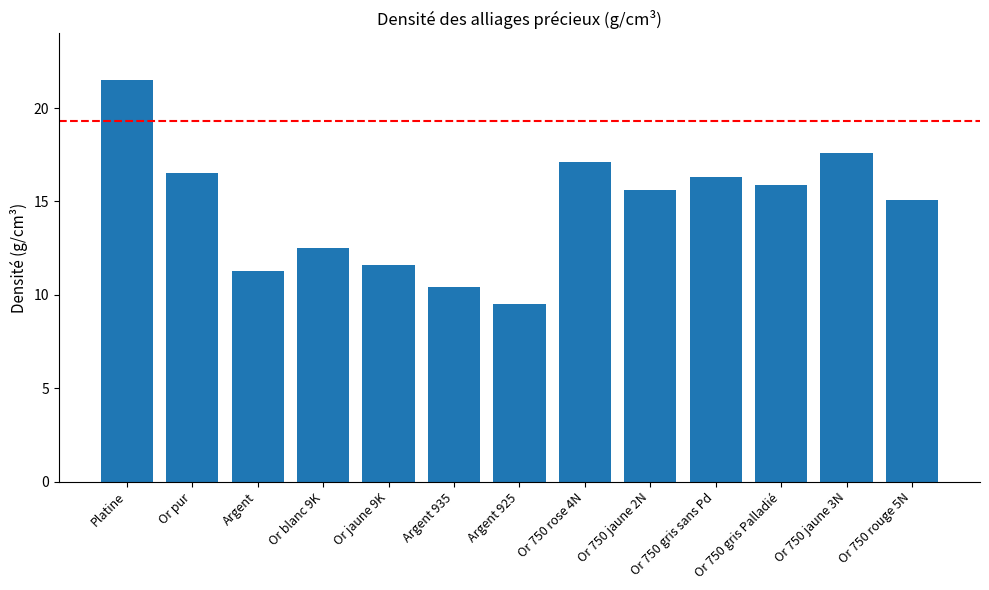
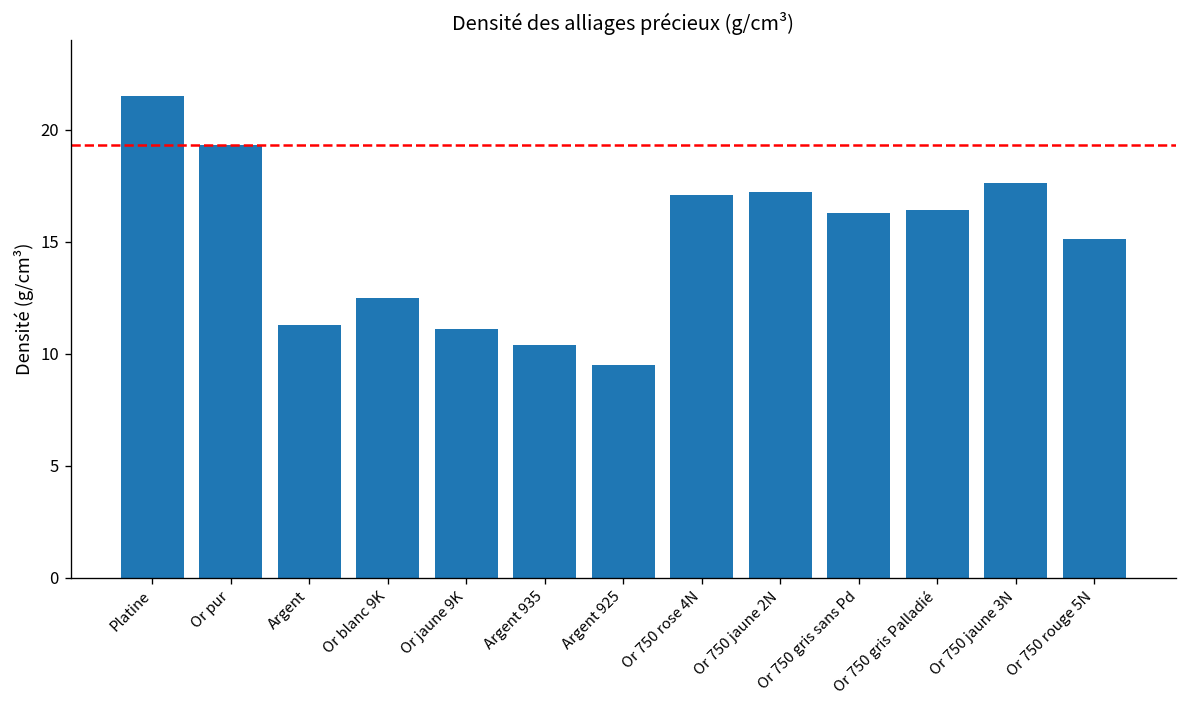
  {
    "Platine": 21.5,
-   "Or pur": 16.5,
+   "Or pur": 19.3,
    "Argent": 11.3,
    "Or blanc 9K": 12.5,
-   "Or jaune 9K": 11.6,
+   "Or jaune 9K": 11.1,
    "Argent 935": 10.4,
    "Argent 925": 9.5,
    "Or 750 rose 4N": 17.1,
-   "Or 750 jaune 2N": 15.6,
+   "Or 750 jaune 2N": 17.2,
    "Or 750 gris sans Pd": 16.3,
-   "Or 750 gris Palladié": 15.9,
+   "Or 750 gris Palladié": 16.4,
    "Or 750 jaune 3N": 17.6,
    "Or 750 rouge 5N": 15.1
  }
